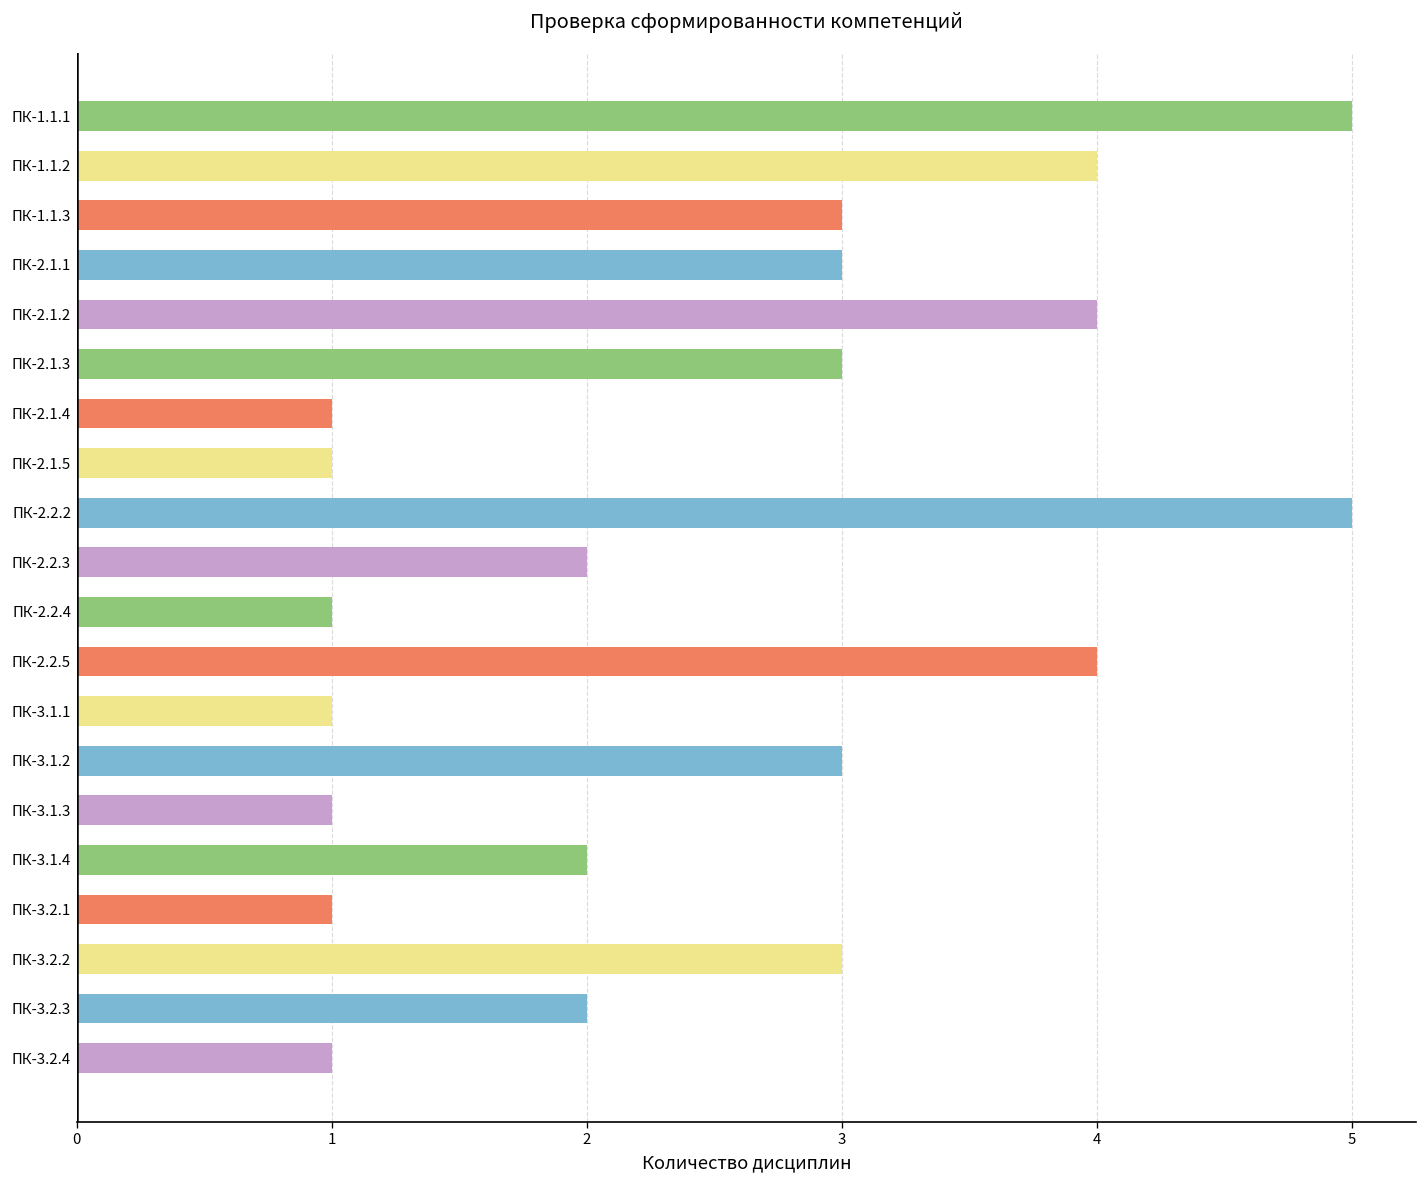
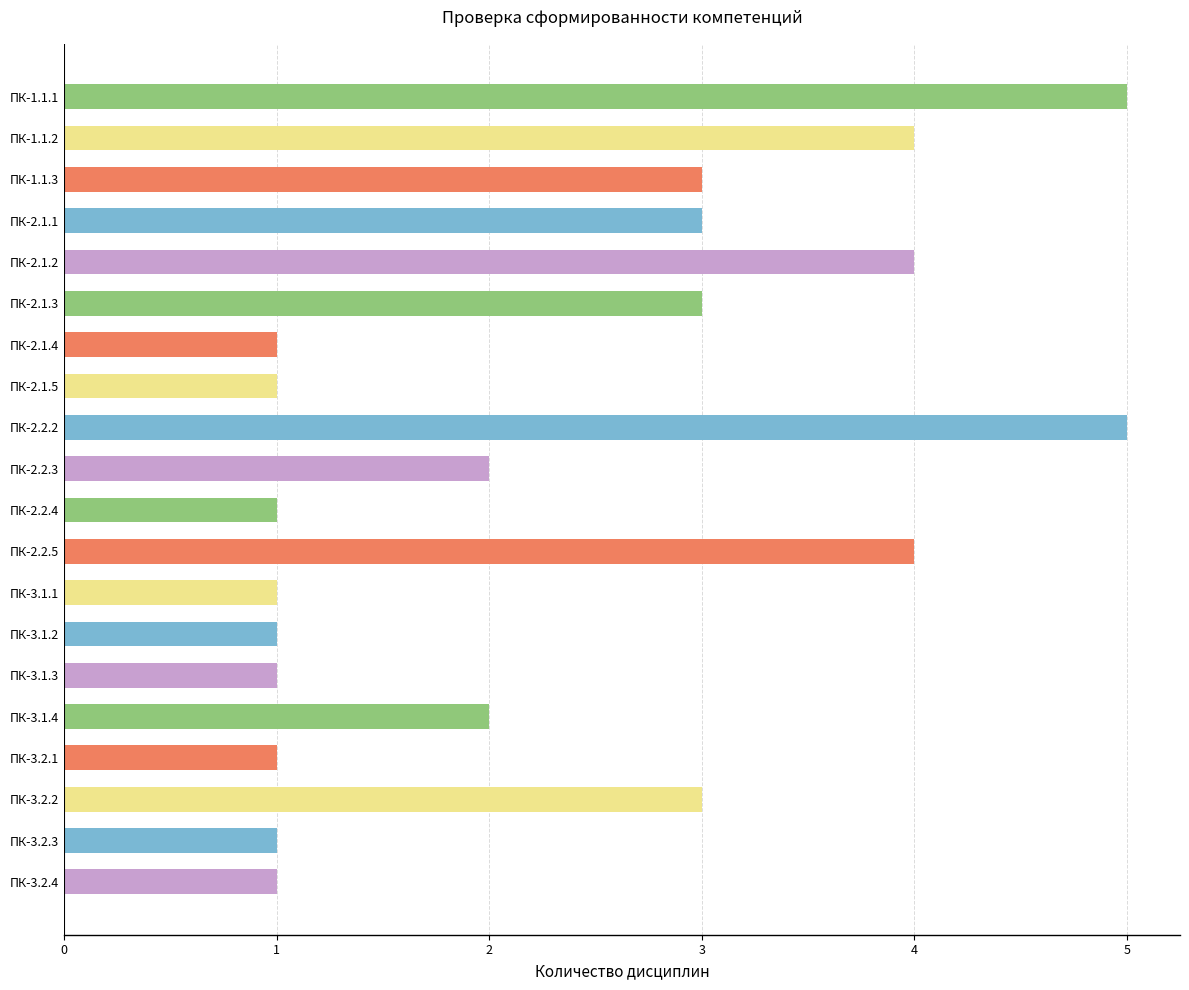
  {
    "ПК-1.1.1": 5,
    "ПК-1.1.2": 4,
    "ПК-1.1.3": 3,
    "ПК-2.1.1": 3,
    "ПК-2.1.2": 4,
    "ПК-2.1.3": 3,
    "ПК-2.1.4": 1,
    "ПК-2.1.5": 1,
    "ПК-2.2.2": 5,
    "ПК-2.2.3": 2,
    "ПК-2.2.4": 1,
    "ПК-2.2.5": 4,
    "ПК-3.1.1": 1,
-   "ПК-3.1.2": 3,
+   "ПК-3.1.2": 1,
    "ПК-3.1.3": 1,
    "ПК-3.1.4": 2,
    "ПК-3.2.1": 1,
    "ПК-3.2.2": 3,
-   "ПК-3.2.3": 2,
+   "ПК-3.2.3": 1,
    "ПК-3.2.4": 1
  }
